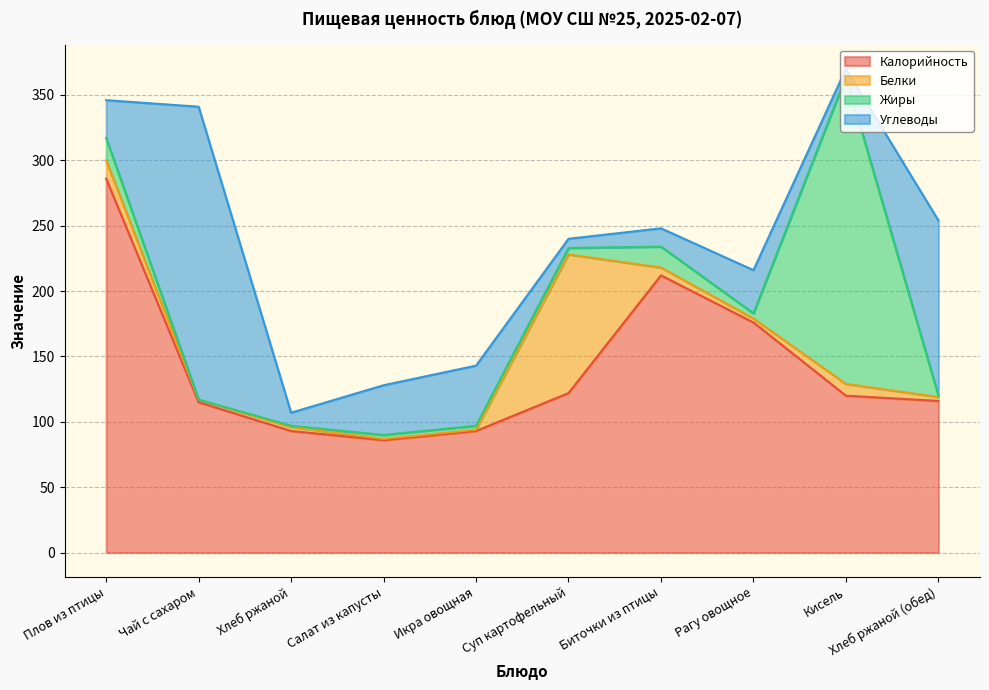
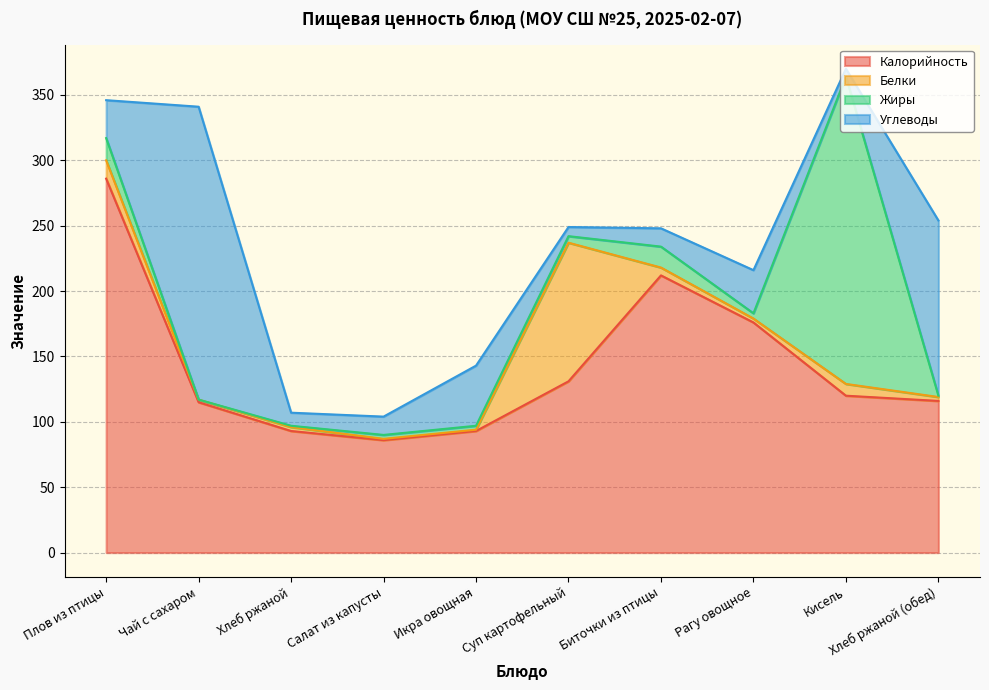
  {
    "Калорийность": {
      "Плов из птицы": 286,
      "Чай с сахаром": 115,
      "Хлеб ржаной": 93,
-     "Суп картофельный": 122,
+     "Суп картофельный": 131,
      "Биточки из птицы": 212,
      "Рагу овощное": 176,
      "Кисель": 120,
      "Хлеб ржаной (обед)": 116
    },
    "Белки": {
      "Плов из птицы": 14,
      "Суп картофельный": 106,
      "Биточки из птицы": 6,
      "Рагу овощное": 3,
      "Кисель": 9
    },
    "Жиры": {
      "Плов из птицы": 17,
      "Салат из капусты": 3,
      "Икра овощная": 3,
      "Суп картофельный": 5,
      "Биточки из птицы": 16,
      "Рагу овощное": 4
    },
    "Углеводы": {
      "Плов из птицы": 29,
      "Чай с сахаром": 224,
      "Хлеб ржаной": 10,
-     "Салат из капусты": 38,
+     "Салат из капусты": 14,
      "Икра овощная": 46,
      "Суп картофельный": 7,
      "Биточки из птицы": 14,
      "Рагу овощное": 33,
      "Хлеб ржаной (обед)": 134
    }
  }
